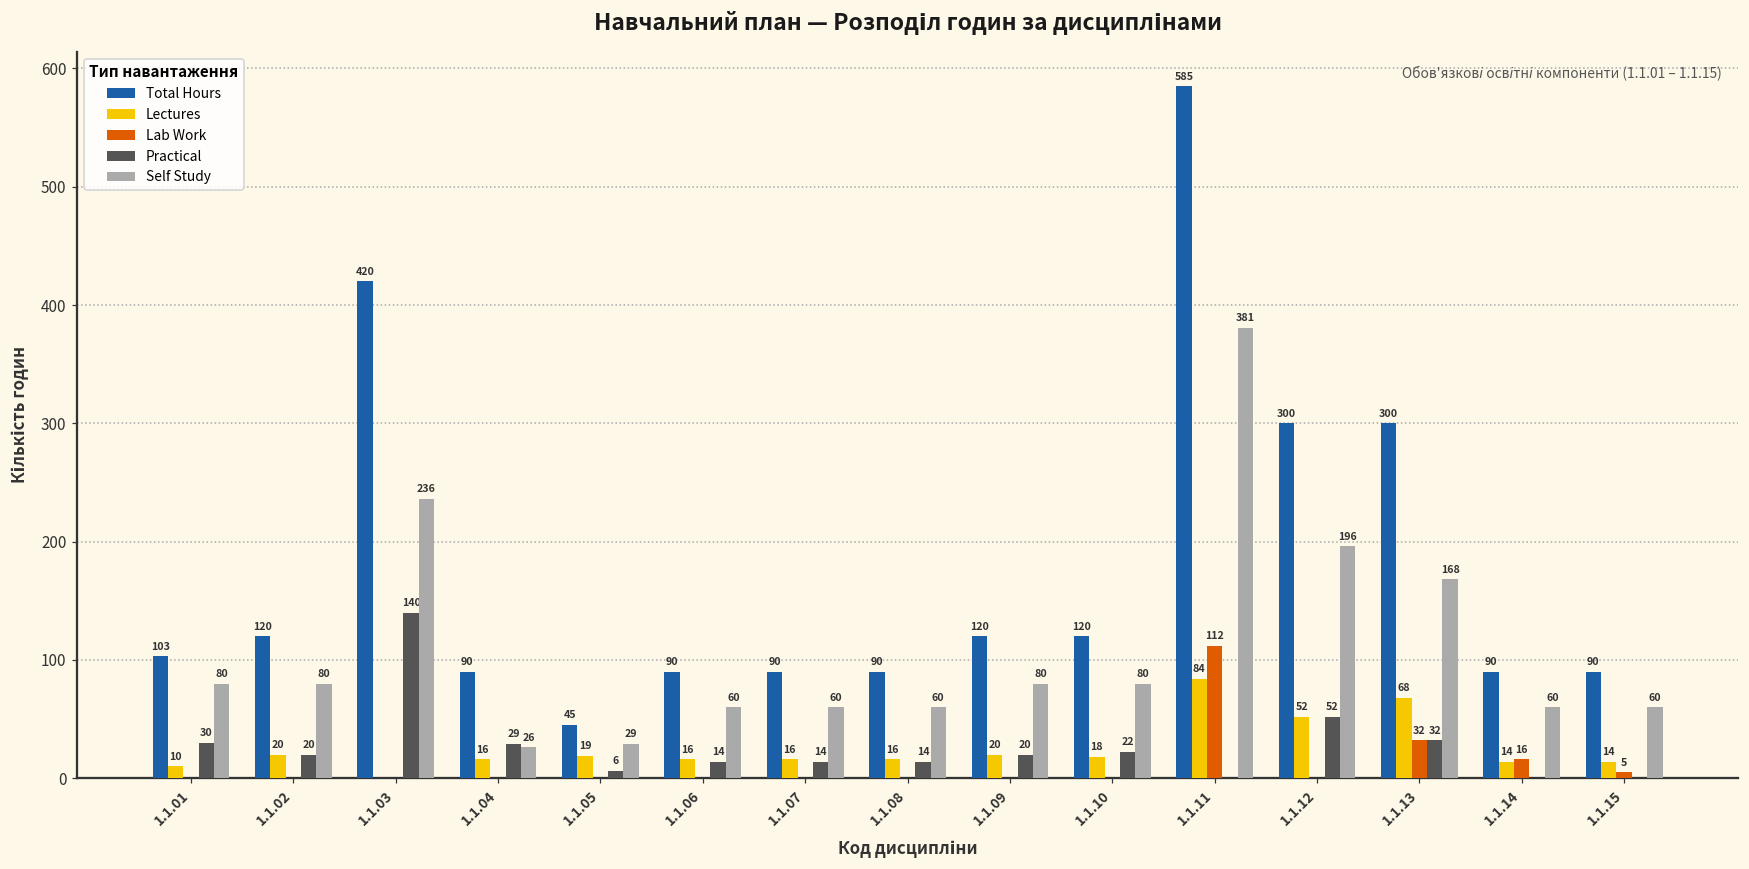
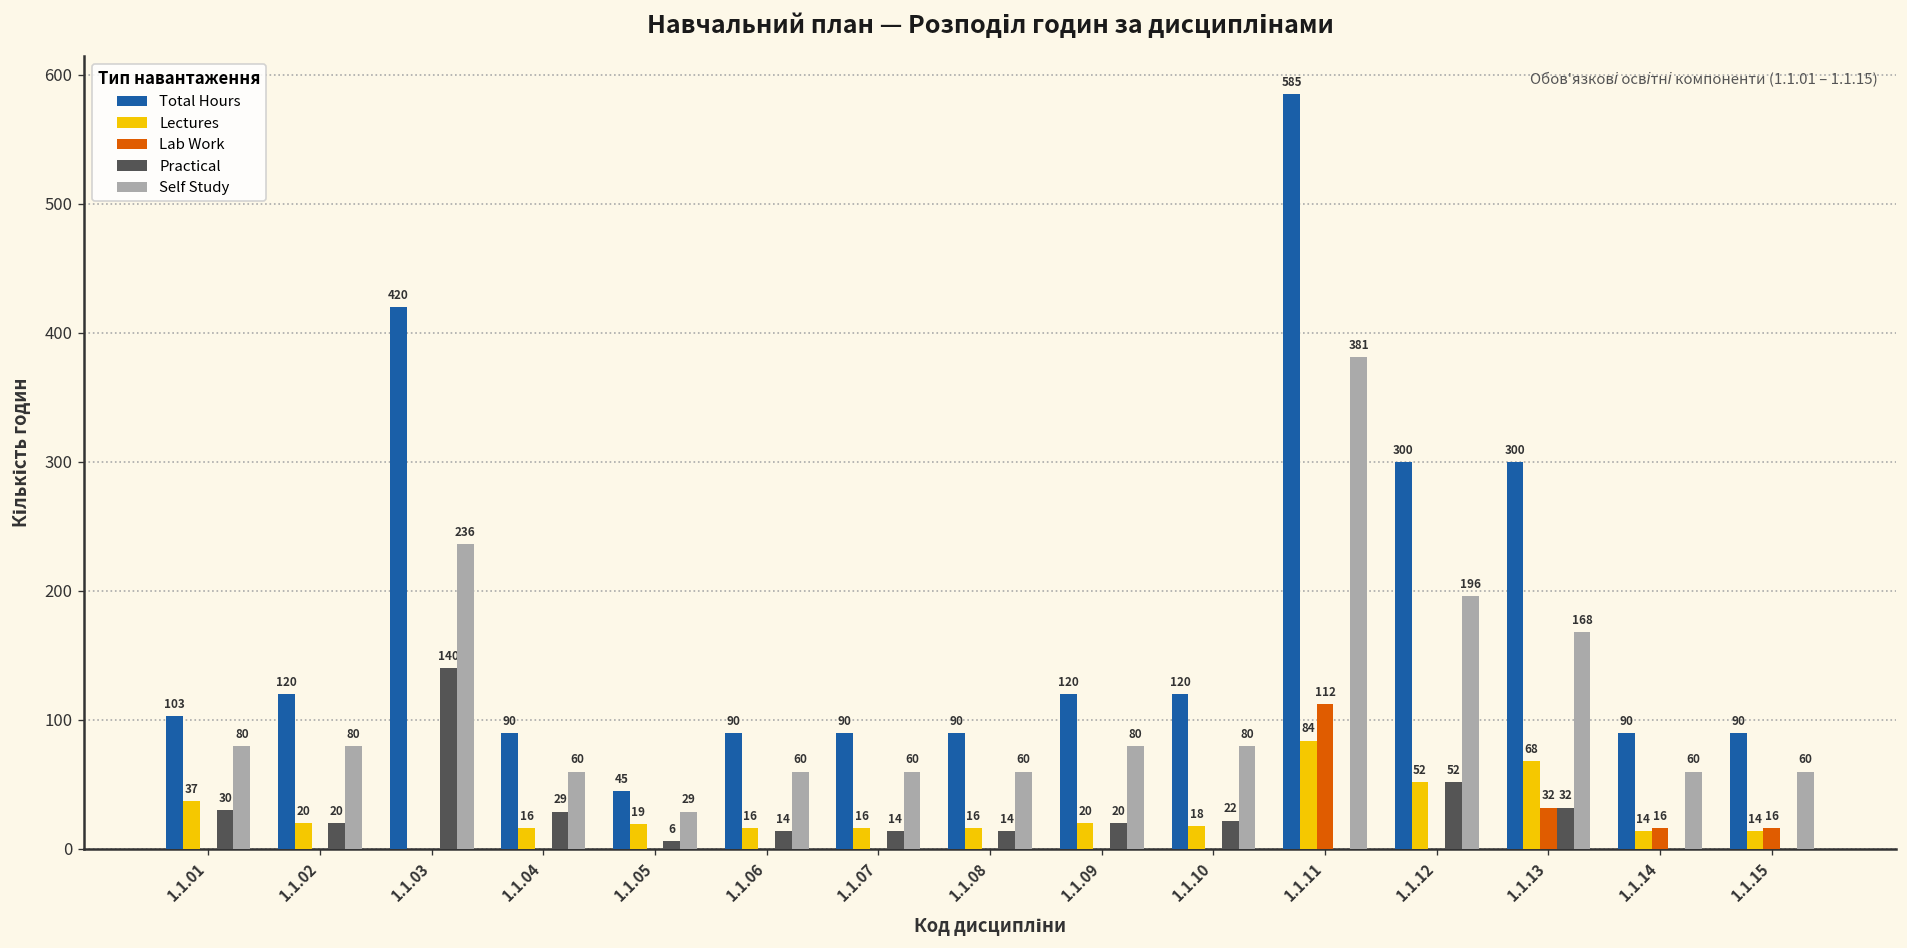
  {
    "Total Hours": {
      "1.1.01": 103,
      "1.1.02": 120,
      "1.1.03": 420,
      "1.1.04": 90,
      "1.1.05": 45,
      "1.1.06": 90,
      "1.1.07": 90,
      "1.1.08": 90,
      "1.1.09": 120,
      "1.1.10": 120,
      "1.1.11": 585,
      "1.1.12": 300,
      "1.1.13": 300,
      "1.1.14": 90,
      "1.1.15": 90
    },
    "Lectures": {
-     "1.1.01": 10,
+     "1.1.01": 37,
      "1.1.02": 20,
      "1.1.04": 16,
      "1.1.05": 19,
      "1.1.06": 16,
      "1.1.07": 16,
      "1.1.08": 16,
      "1.1.09": 20,
      "1.1.10": 18,
      "1.1.11": 84,
      "1.1.12": 52,
      "1.1.13": 68,
      "1.1.14": 14,
      "1.1.15": 14
    },
    "Lab Work": {
      "1.1.11": 112,
      "1.1.13": 32,
      "1.1.14": 16,
-     "1.1.15": 5
+     "1.1.15": 16
    },
    "Practical": {
      "1.1.01": 30,
      "1.1.02": 20,
      "1.1.03": 140,
      "1.1.04": 29,
      "1.1.05": 6,
      "1.1.06": 14,
      "1.1.07": 14,
      "1.1.08": 14,
      "1.1.09": 20,
      "1.1.10": 22,
      "1.1.12": 52,
      "1.1.13": 32
    },
    "Self Study": {
      "1.1.01": 80,
      "1.1.02": 80,
      "1.1.03": 236,
-     "1.1.04": 26,
+     "1.1.04": 60,
      "1.1.05": 29,
      "1.1.06": 60,
      "1.1.07": 60,
      "1.1.08": 60,
      "1.1.09": 80,
      "1.1.10": 80,
      "1.1.11": 381,
      "1.1.12": 196,
      "1.1.13": 168,
      "1.1.14": 60,
      "1.1.15": 60
    }
  }
